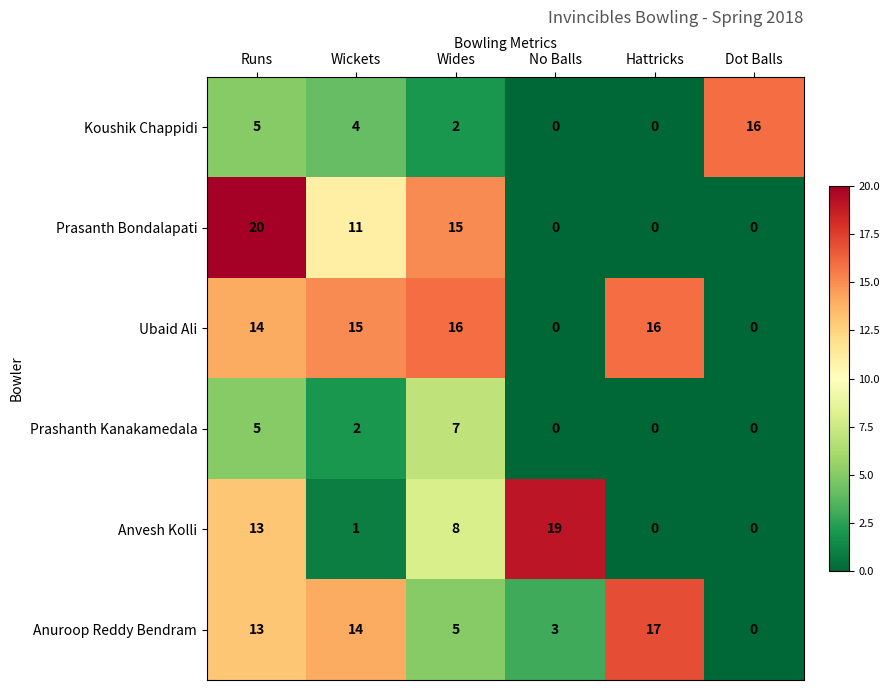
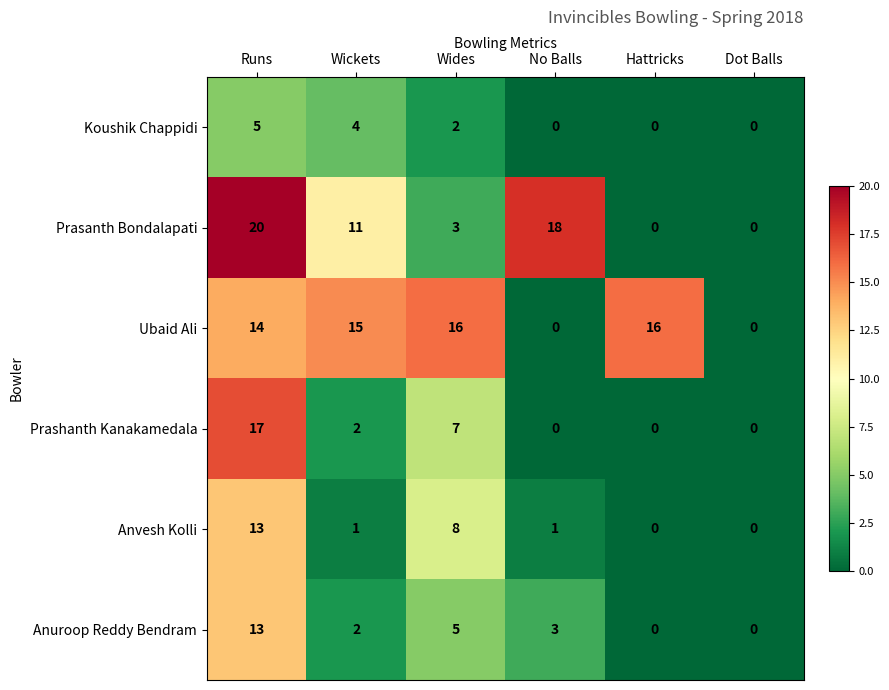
  {
    "Koushik Chappidi": {
      "Runs": 5,
      "Wickets": 4,
      "Wides": 2,
      "No Balls": 0,
      "Hattricks": 0,
-     "Dot Balls": 16
+     "Dot Balls": 0
    },
    "Prasanth Bondalapati": {
      "Runs": 20,
      "Wickets": 11,
-     "Wides": 15,
-     "No Balls": 0,
+     "Wides": 3,
+     "No Balls": 18,
      "Hattricks": 0,
      "Dot Balls": 0
    },
    "Ubaid Ali": {
      "Runs": 14,
      "Wickets": 15,
      "Wides": 16,
      "No Balls": 0,
      "Hattricks": 16,
      "Dot Balls": 0
    },
    "Prashanth Kanakamedala": {
-     "Runs": 5,
+     "Runs": 17,
      "Wickets": 2,
      "Wides": 7,
      "No Balls": 0,
      "Hattricks": 0,
      "Dot Balls": 0
    },
    "Anvesh Kolli": {
      "Runs": 13,
      "Wickets": 1,
      "Wides": 8,
-     "No Balls": 19,
+     "No Balls": 1,
      "Hattricks": 0,
      "Dot Balls": 0
    },
    "Anuroop Reddy Bendram": {
      "Runs": 13,
-     "Wickets": 14,
+     "Wickets": 2,
      "Wides": 5,
      "No Balls": 3,
-     "Hattricks": 17,
+     "Hattricks": 0,
      "Dot Balls": 0
    }
  }
